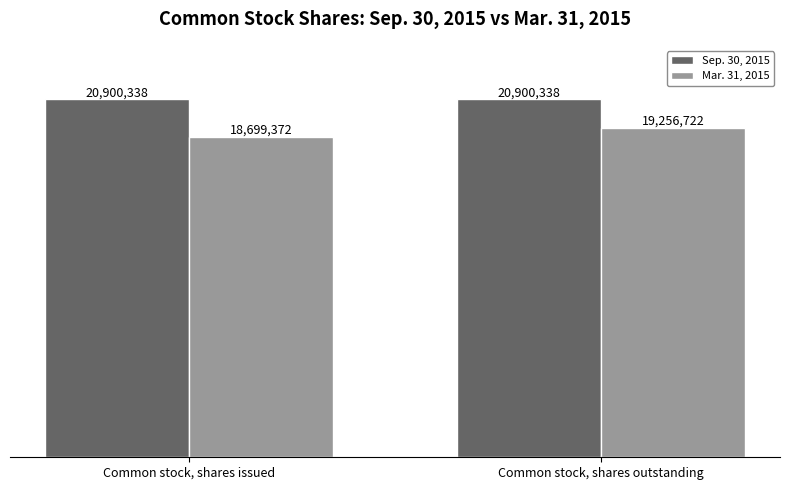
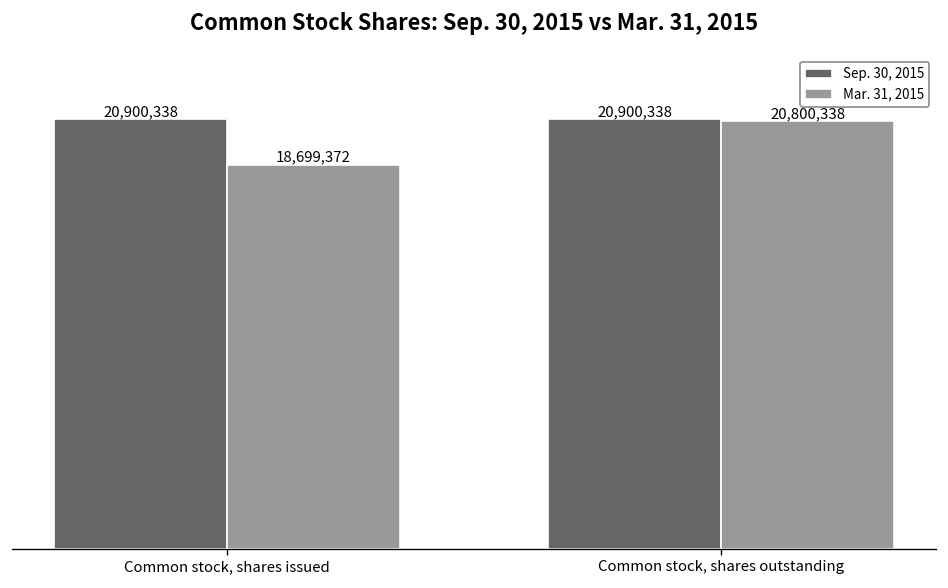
  {
    "Sep. 30, 2015": {
      "Common stock, shares issued": "20,900,338",
      "Common stock, shares outstanding": "20,900,338"
    },
    "Mar. 31, 2015": {
      "Common stock, shares issued": "18,699,372",
-     "Common stock, shares outstanding": "19,256,722"
+     "Common stock, shares outstanding": "20,800,338"
    }
  }
